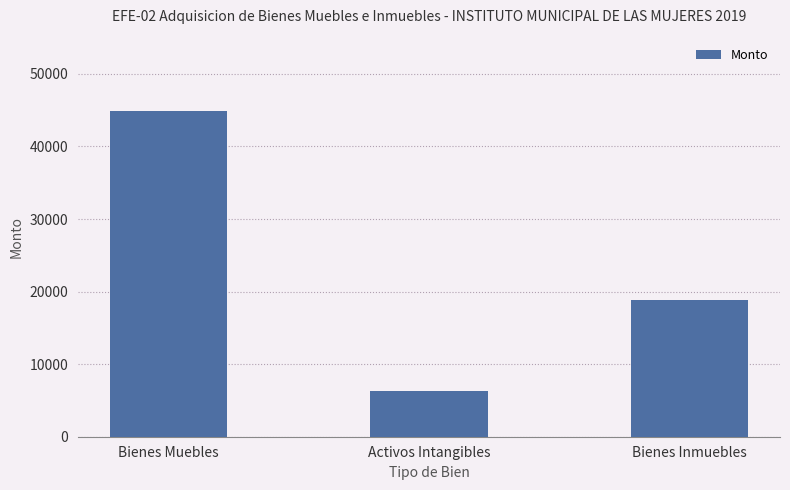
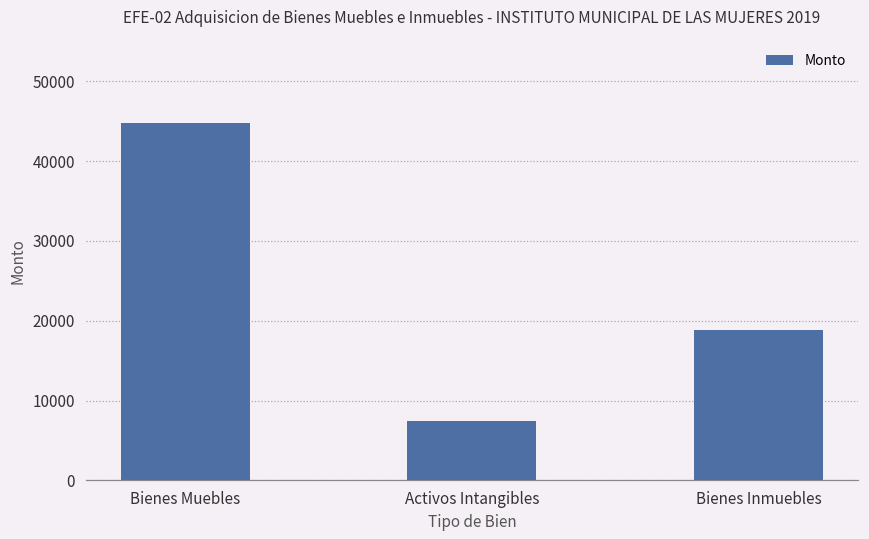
  {
    "Bienes Muebles": 45000,
-   "Activos Intangibles": 6000,
+   "Activos Intangibles": 7000,
    "Bienes Inmuebles": 19000
  }
